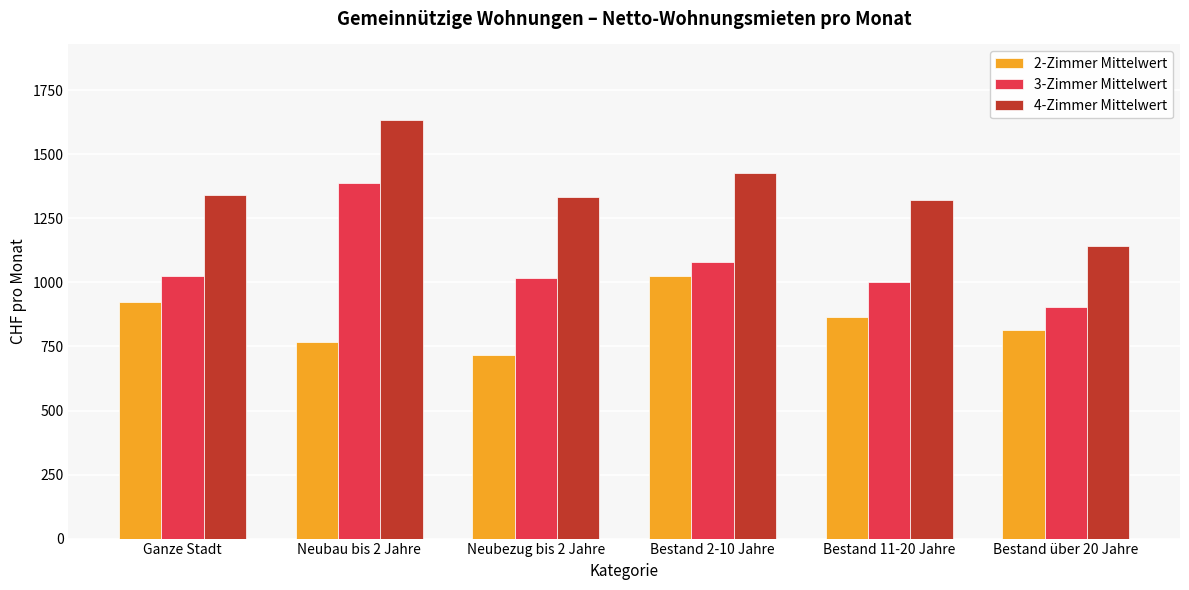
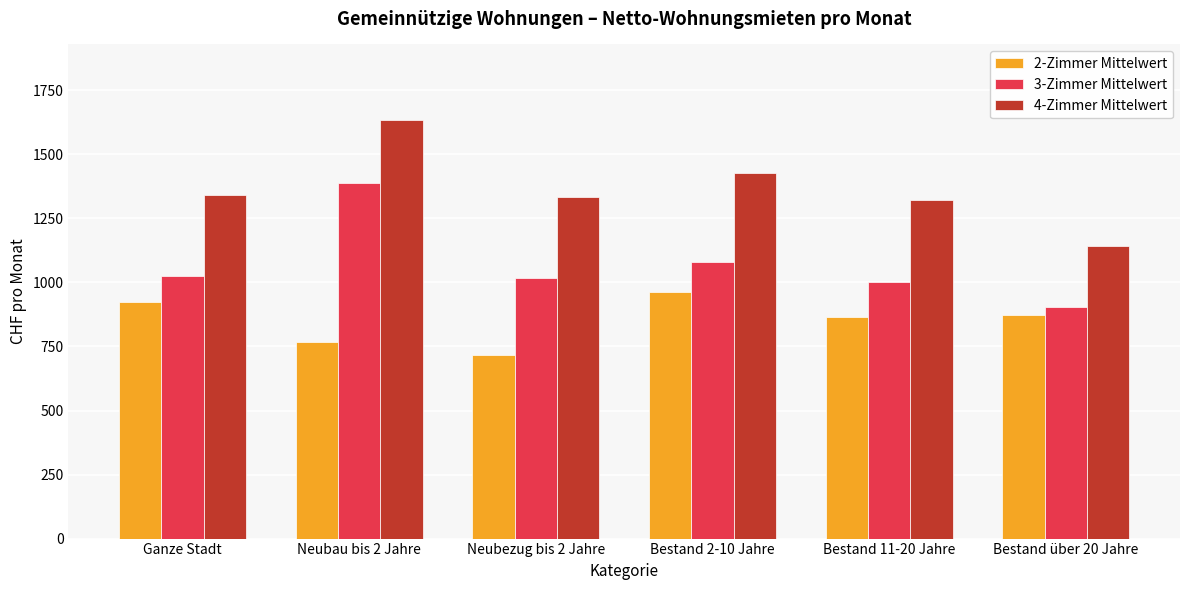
  {
    "2-Zimmer Mittelwert": {
      "Ganze Stadt": 930,
      "Neubau bis 2 Jahre": 770,
      "Neubezug bis 2 Jahre": 720,
-     "Bestand 2-10 Jahre": 1020,
+     "Bestand 2-10 Jahre": 960,
      "Bestand 11-20 Jahre": 860,
-     "Bestand über 20 Jahre": 820
+     "Bestand über 20 Jahre": 870
    }
  }
